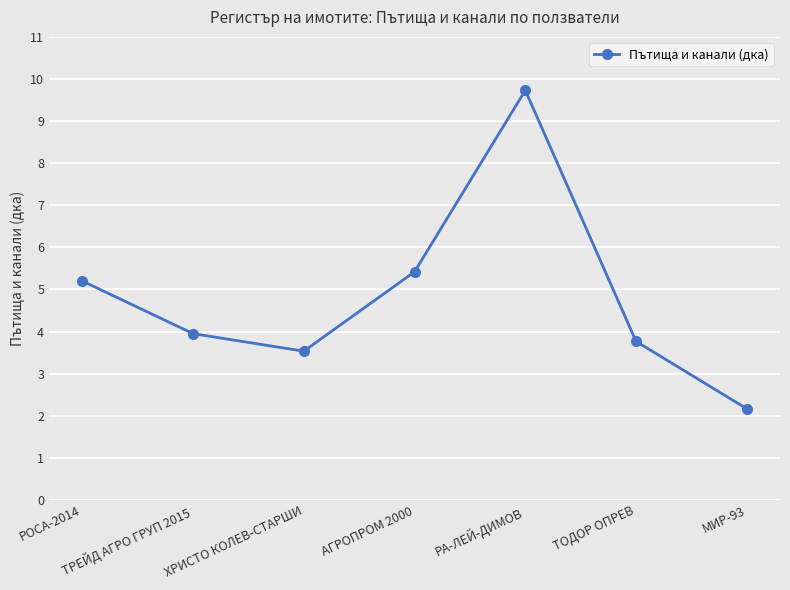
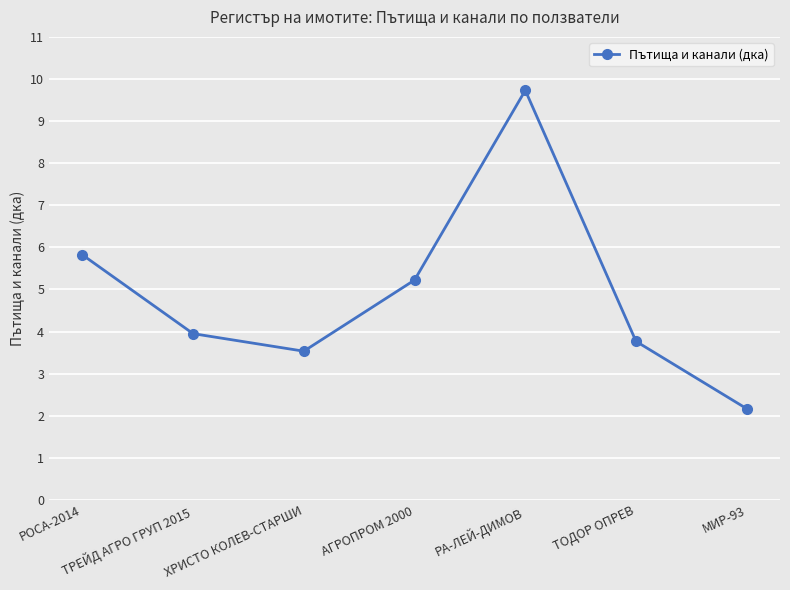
  {
-   "РОСА-2014": 5.2,
+   "РОСА-2014": 5.8,
    "ТРЕЙД АГРО ГРУП 2015": 4.0,
    "ХРИСТО КОЛЕВ-СТАРШИ": 3.5,
-   "АГРОПРОМ 2000": 5.4,
+   "АГРОПРОМ 2000": 5.2,
    "РА-ЛЕЙ-ДИМОВ": 9.7,
    "ТОДОР ОПРЕВ": 3.8,
    "МИР-93": 2.2
  }
